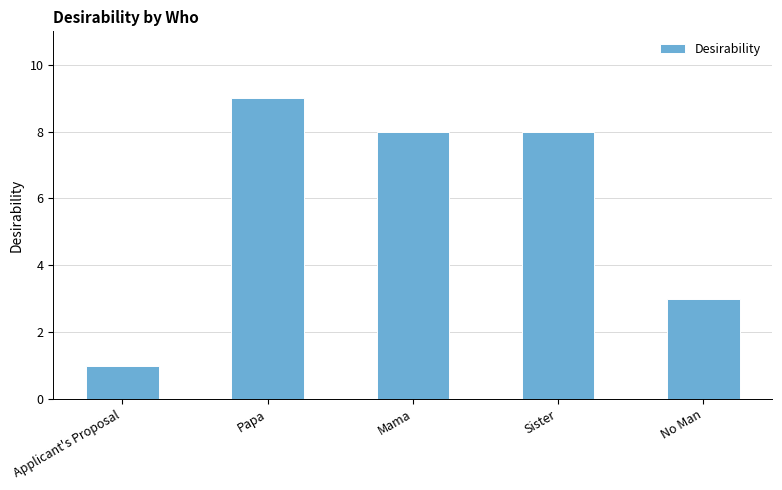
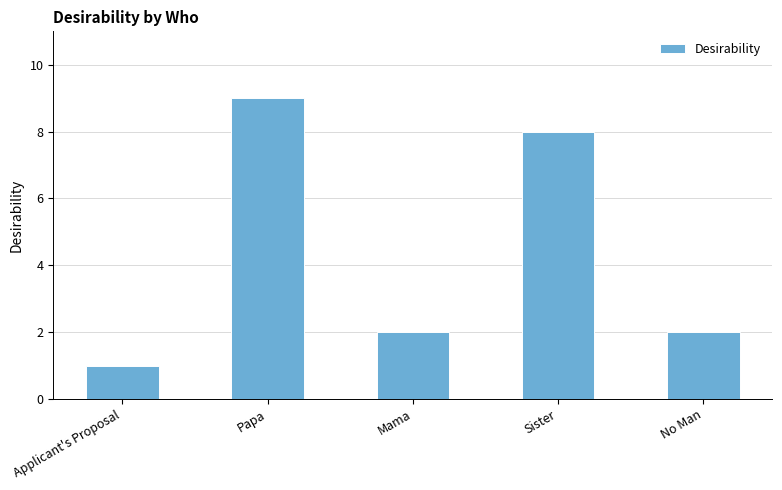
  {
    "Applicant's Proposal": 1,
    "Papa": 9,
-   "Mama": 8,
+   "Mama": 2,
    "Sister": 8,
-   "No Man": 3
+   "No Man": 2
  }
